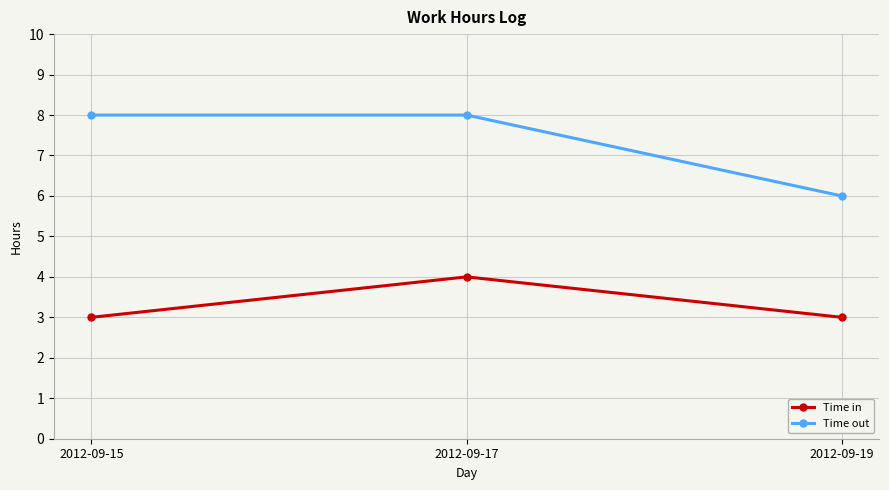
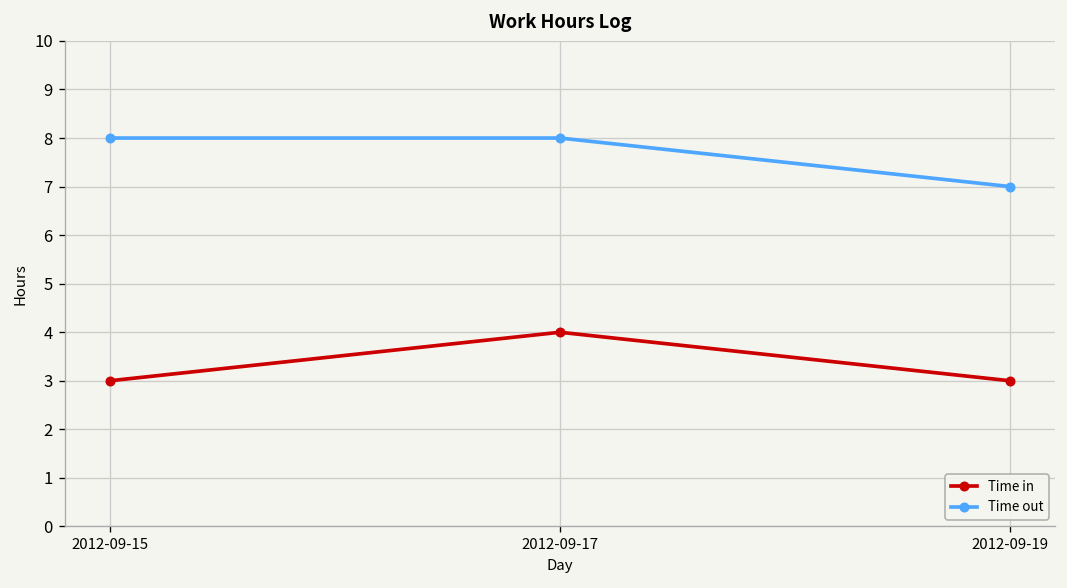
  {
    "Time in": {
      "2012-09-15": 3,
      "2012-09-17": 4,
      "2012-09-19": 3
    },
    "Time out": {
      "2012-09-15": 8,
      "2012-09-17": 8,
-     "2012-09-19": 6
+     "2012-09-19": 7
    }
  }
